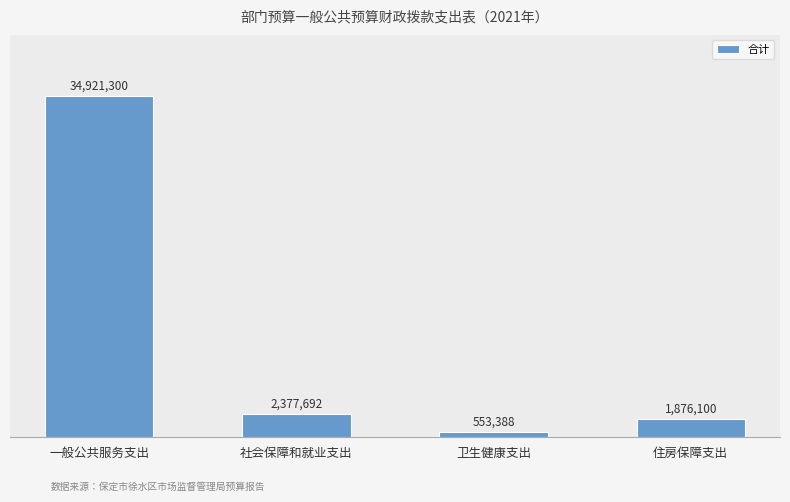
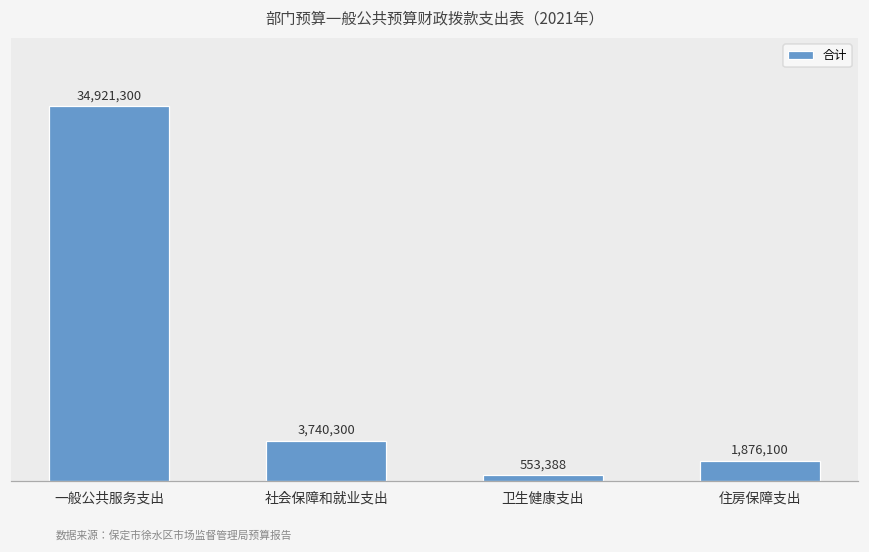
  {
    "一般公共服务支出": "34,921,300",
-   "社会保障和就业支出": "2,377,692",
+   "社会保障和就业支出": "3,740,300",
    "卫生健康支出": "553,388",
    "住房保障支出": "1,876,100"
  }
